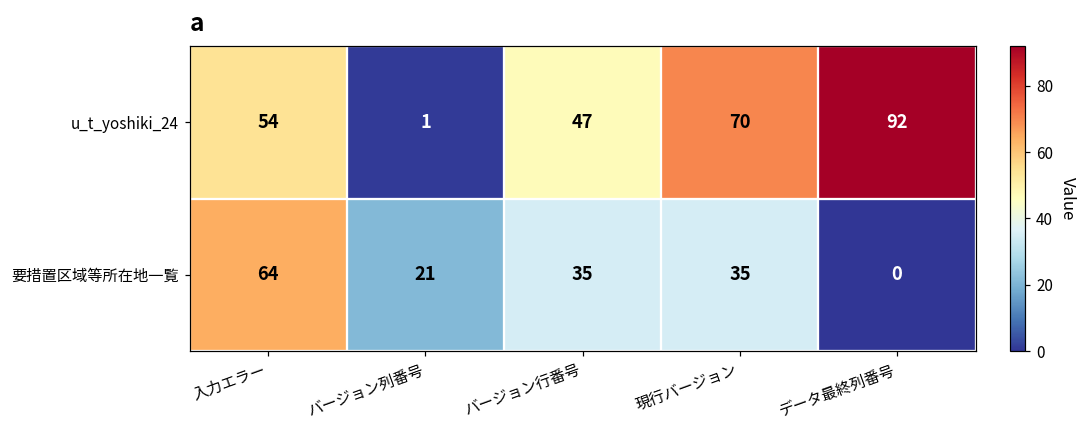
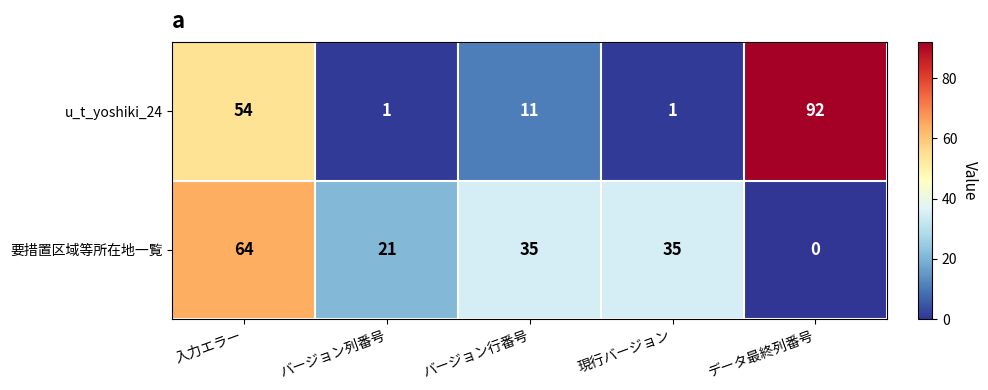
  {
    "u_t_yoshiki_24": {
      "入力エラー": 54,
      "バージョン列番号": 1,
-     "バージョン行番号": 47,
-     "現行バージョン": 70,
+     "バージョン行番号": 11,
+     "現行バージョン": 1,
      "データ最終列番号": 92
    },
    "要措置区域等所在地一覧": {
      "入力エラー": 64,
      "バージョン列番号": 21,
      "バージョン行番号": 35,
      "現行バージョン": 35,
      "データ最終列番号": 0
    }
  }
